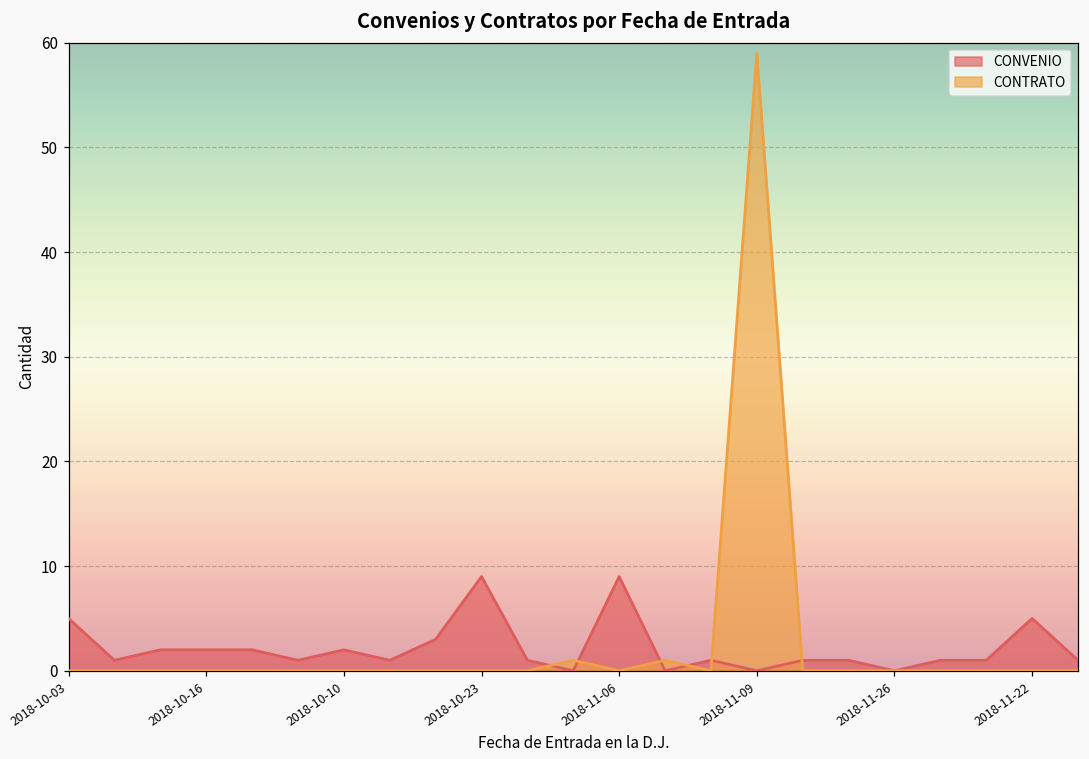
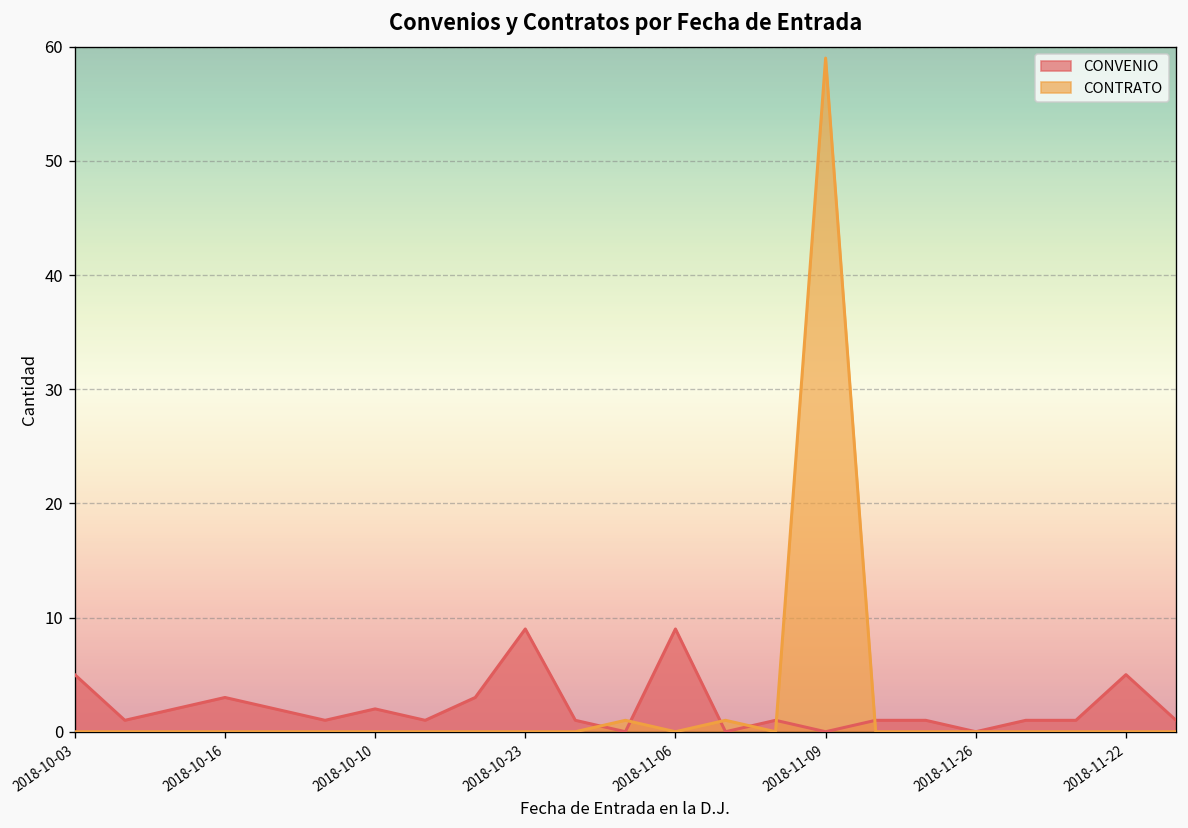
  {
    "CONVENIO": {
      "2018-10-03": 5,
-     "2018-10-16": 2,
+     "2018-10-16": 3,
      "2018-10-23": 9,
      "2018-11-06": 9,
      "2018-11-09": 0,
      "2018-11-22": 5
    },
    "CONTRATO": {
      "2018-10-03": 0,
      "2018-10-16": 0,
      "2018-10-23": 0,
      "2018-11-06": 0,
      "2018-11-09": 59,
      "2018-11-22": 0
    }
  }
